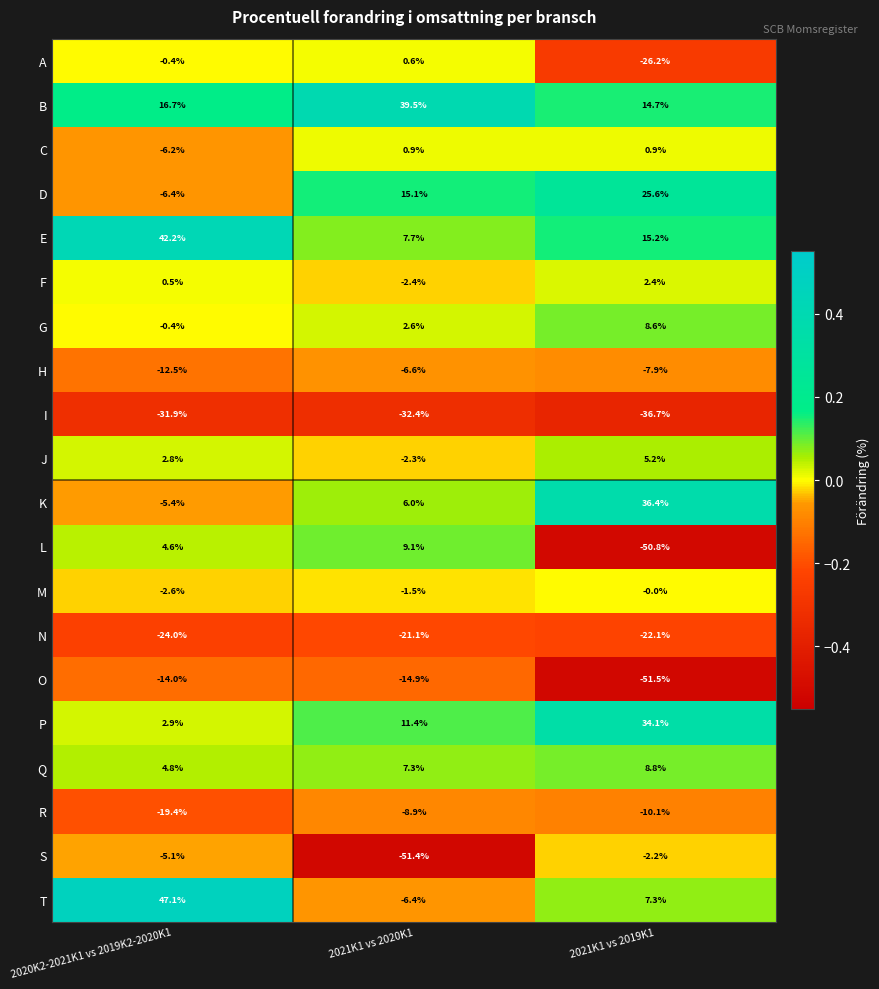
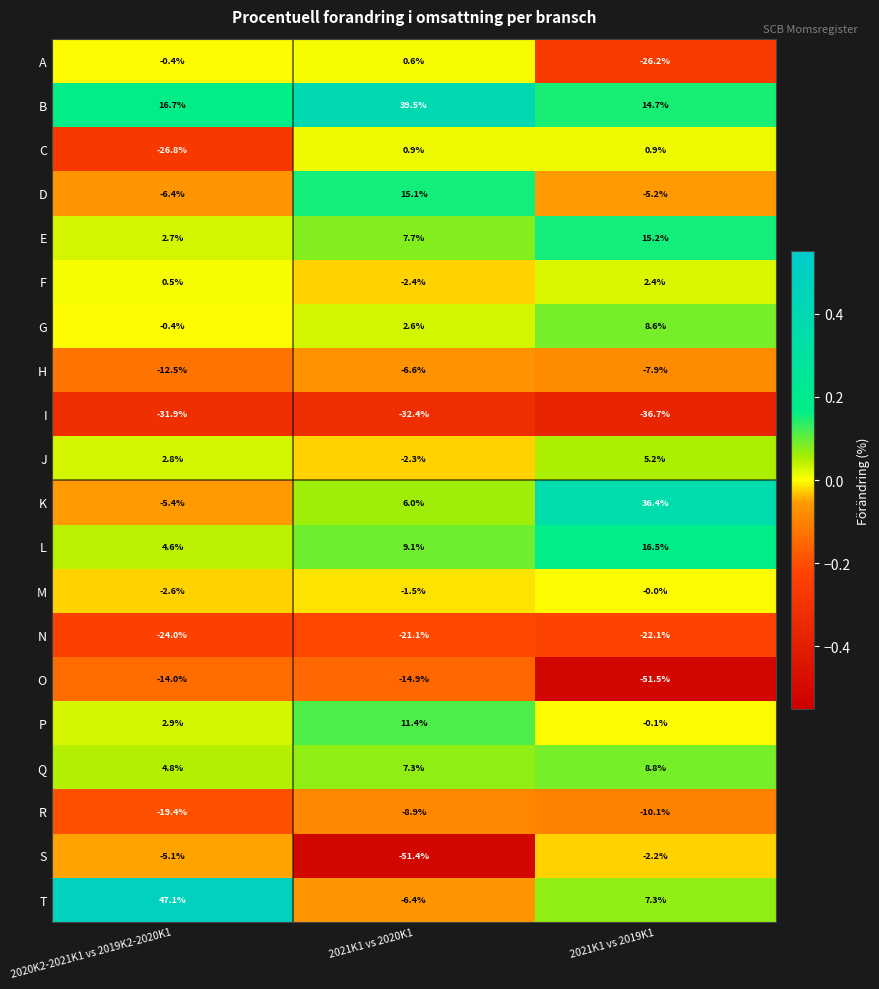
  {
    "A": {
      "2020K2-2021K1 vs 2019K2-2020K1": "-0.4%",
      "2021K1 vs 2020K1": "0.6%",
      "2021K1 vs 2019K1": "-26.2%"
    },
    "B": {
      "2020K2-2021K1 vs 2019K2-2020K1": "16.7%",
      "2021K1 vs 2020K1": "39.5%",
      "2021K1 vs 2019K1": "14.7%"
    },
    "C": {
-     "2020K2-2021K1 vs 2019K2-2020K1": "-6.2%",
+     "2020K2-2021K1 vs 2019K2-2020K1": "-26.8%",
      "2021K1 vs 2020K1": "0.9%",
      "2021K1 vs 2019K1": "0.9%"
    },
    "D": {
      "2020K2-2021K1 vs 2019K2-2020K1": "-6.4%",
      "2021K1 vs 2020K1": "15.1%",
-     "2021K1 vs 2019K1": "25.6%"
+     "2021K1 vs 2019K1": "-5.2%"
    },
    "E": {
-     "2020K2-2021K1 vs 2019K2-2020K1": "42.2%",
+     "2020K2-2021K1 vs 2019K2-2020K1": "2.7%",
      "2021K1 vs 2020K1": "7.7%",
      "2021K1 vs 2019K1": "15.2%"
    },
    "F": {
      "2020K2-2021K1 vs 2019K2-2020K1": "0.5%",
      "2021K1 vs 2020K1": "-2.4%",
      "2021K1 vs 2019K1": "2.4%"
    },
    "G": {
      "2020K2-2021K1 vs 2019K2-2020K1": "-0.4%",
      "2021K1 vs 2020K1": "2.6%",
      "2021K1 vs 2019K1": "8.6%"
    },
    "H": {
      "2020K2-2021K1 vs 2019K2-2020K1": "-12.5%",
      "2021K1 vs 2020K1": "-6.6%",
      "2021K1 vs 2019K1": "-7.9%"
    },
    "I": {
      "2020K2-2021K1 vs 2019K2-2020K1": "-31.9%",
      "2021K1 vs 2020K1": "-32.4%",
      "2021K1 vs 2019K1": "-36.7%"
    },
    "J": {
      "2020K2-2021K1 vs 2019K2-2020K1": "2.8%",
      "2021K1 vs 2020K1": "-2.3%",
      "2021K1 vs 2019K1": "5.2%"
    },
    "K": {
      "2020K2-2021K1 vs 2019K2-2020K1": "-5.4%",
      "2021K1 vs 2020K1": "6.0%",
      "2021K1 vs 2019K1": "36.4%"
    },
    "L": {
      "2020K2-2021K1 vs 2019K2-2020K1": "4.6%",
      "2021K1 vs 2020K1": "9.1%",
-     "2021K1 vs 2019K1": "-50.8%"
+     "2021K1 vs 2019K1": "16.5%"
    },
    "M": {
      "2020K2-2021K1 vs 2019K2-2020K1": "-2.6%",
      "2021K1 vs 2020K1": "-1.5%",
      "2021K1 vs 2019K1": "-0.0%"
    },
    "N": {
      "2020K2-2021K1 vs 2019K2-2020K1": "-24.0%",
      "2021K1 vs 2020K1": "-21.1%",
      "2021K1 vs 2019K1": "-22.1%"
    },
    "O": {
      "2020K2-2021K1 vs 2019K2-2020K1": "-14.0%",
      "2021K1 vs 2020K1": "-14.9%",
      "2021K1 vs 2019K1": "-51.5%"
    },
    "P": {
      "2020K2-2021K1 vs 2019K2-2020K1": "2.9%",
      "2021K1 vs 2020K1": "11.4%",
-     "2021K1 vs 2019K1": "34.1%"
+     "2021K1 vs 2019K1": "-0.1%"
    },
    "Q": {
      "2020K2-2021K1 vs 2019K2-2020K1": "4.8%",
      "2021K1 vs 2020K1": "7.3%",
      "2021K1 vs 2019K1": "8.8%"
    },
    "R": {
      "2020K2-2021K1 vs 2019K2-2020K1": "-19.4%",
      "2021K1 vs 2020K1": "-8.9%",
      "2021K1 vs 2019K1": "-10.1%"
    },
    "S": {
      "2020K2-2021K1 vs 2019K2-2020K1": "-5.1%",
      "2021K1 vs 2020K1": "-51.4%",
      "2021K1 vs 2019K1": "-2.2%"
    },
    "T": {
      "2020K2-2021K1 vs 2019K2-2020K1": "47.1%",
      "2021K1 vs 2020K1": "-6.4%",
      "2021K1 vs 2019K1": "7.3%"
    }
  }
